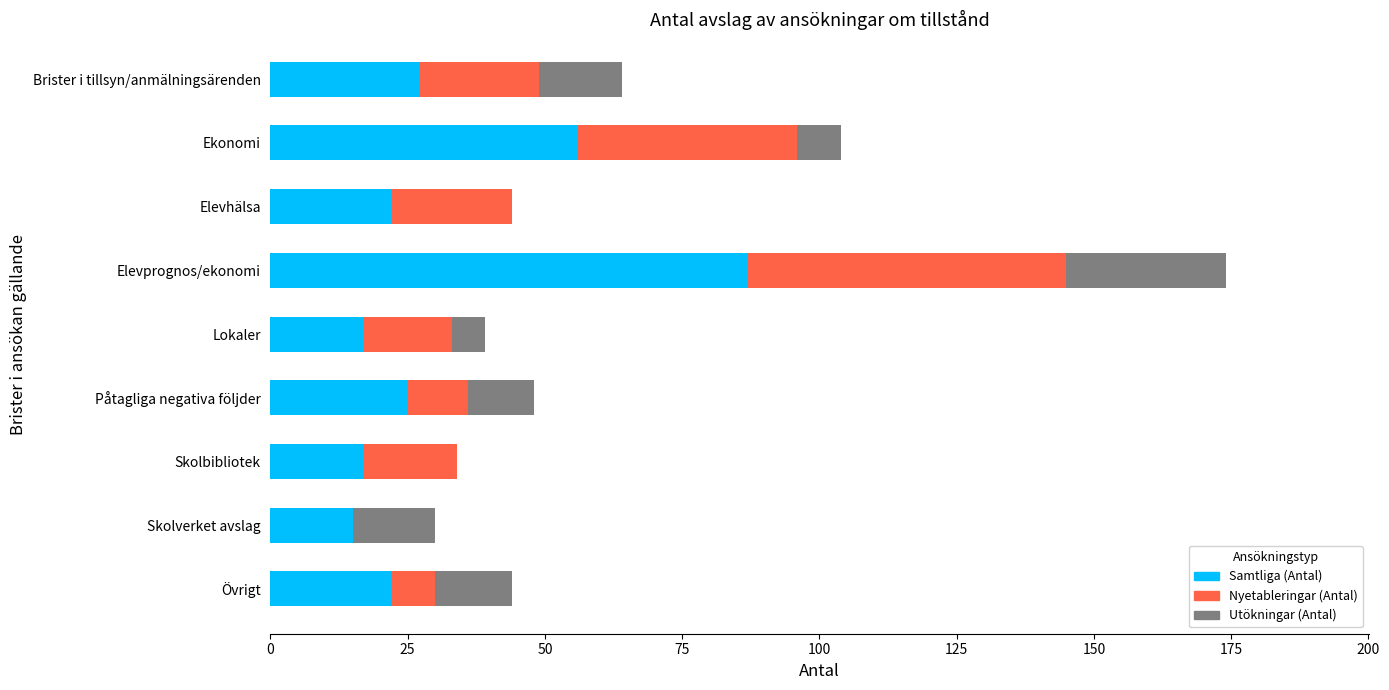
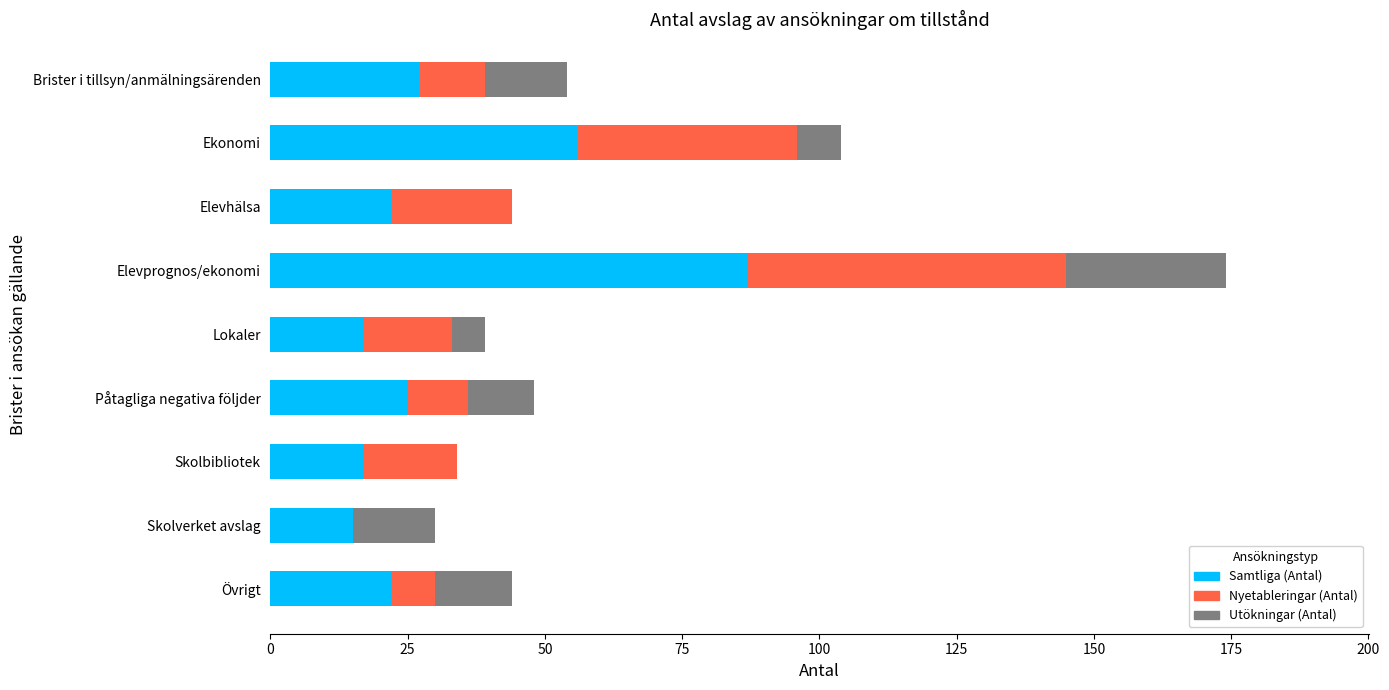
  {
    "Samtliga (Antal)": {
      "Brister i tillsyn/anmälningsärenden": 27,
      "Ekonomi": 56,
      "Elevhälsa": 22,
      "Elevprognos/ekonomi": 87,
      "Lokaler": 17,
      "Påtagliga negativa följder": 25,
      "Skolbibliotek": 17,
      "Skolverket avslag": 15,
      "Övrigt": 22
    },
    "Nyetableringar (Antal)": {
-     "Brister i tillsyn/anmälningsärenden": 22,
+     "Brister i tillsyn/anmälningsärenden": 12,
      "Ekonomi": 40,
      "Elevhälsa": 22,
      "Elevprognos/ekonomi": 58,
      "Lokaler": 16,
      "Påtagliga negativa följder": 11,
      "Skolbibliotek": 17,
      "Skolverket avslag": 0,
      "Övrigt": 8
    },
    "Utökningar (Antal)": {
      "Brister i tillsyn/anmälningsärenden": 15,
      "Ekonomi": 8,
      "Elevhälsa": 0,
      "Elevprognos/ekonomi": 29,
      "Lokaler": 6,
      "Påtagliga negativa följder": 12,
      "Skolbibliotek": 0,
      "Skolverket avslag": 15,
      "Övrigt": 14
    }
  }
